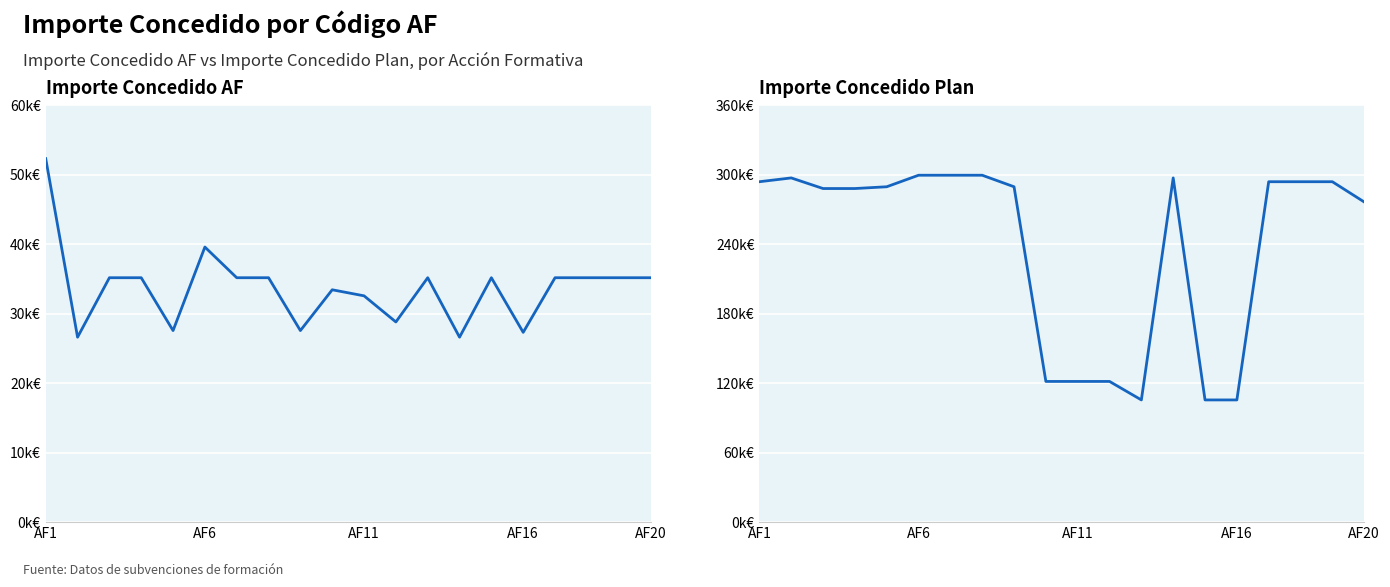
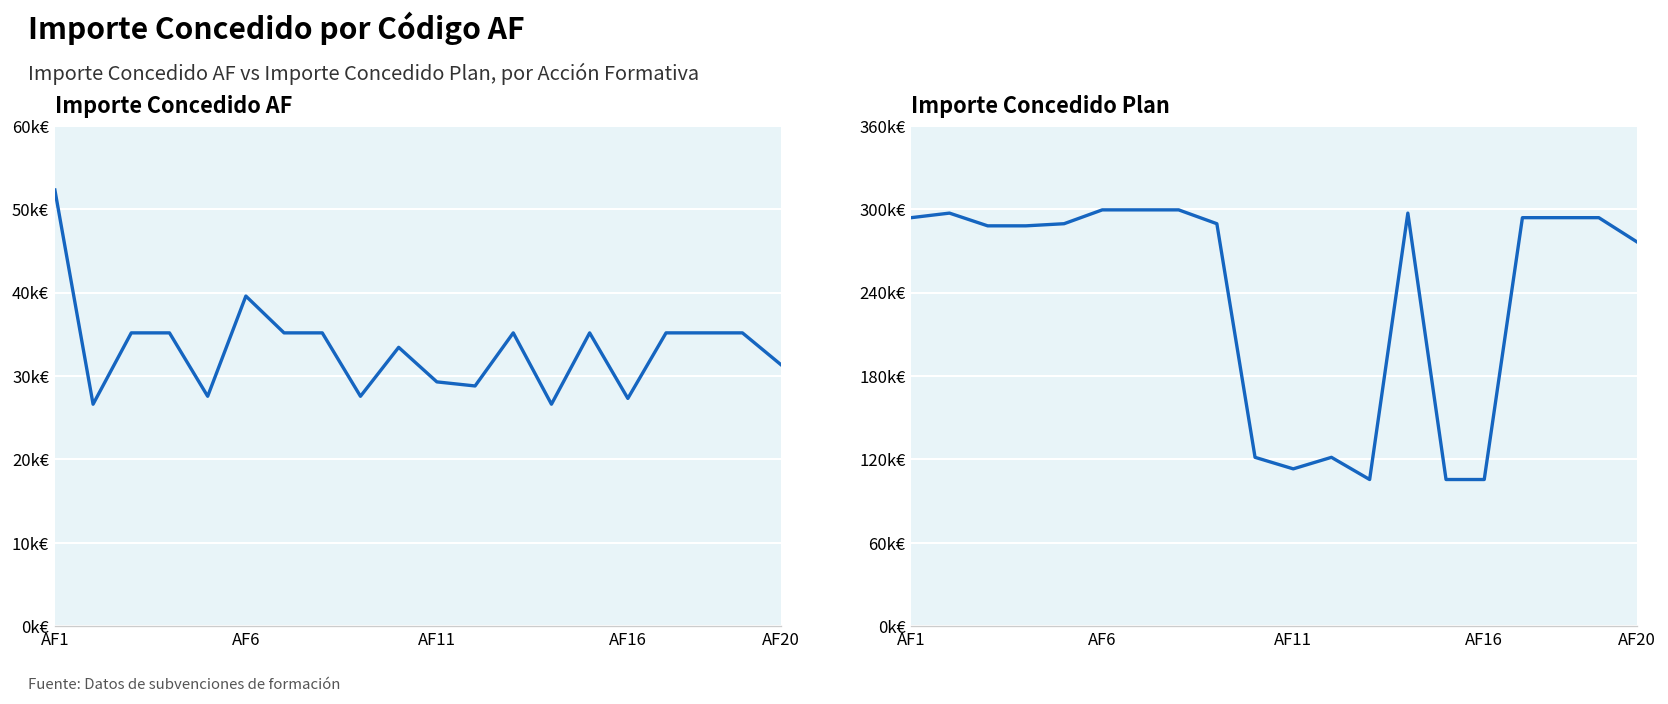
  {
    "Importe Concedido AF": {
      "AF1": "52k€",
      "AF6": "40k€",
-     "AF11": "33k€",
+     "AF11": "29k€",
      "AF16": "27k€",
-     "AF20": "35k€"
+     "AF20": "31k€"
    },
    "Importe Concedido Plan": {
      "AF1": "294k€",
      "AF6": "299k€",
-     "AF11": "121k€",
+     "AF11": "113k€",
      "AF16": "105k€",
      "AF20": "276k€"
    }
  }
